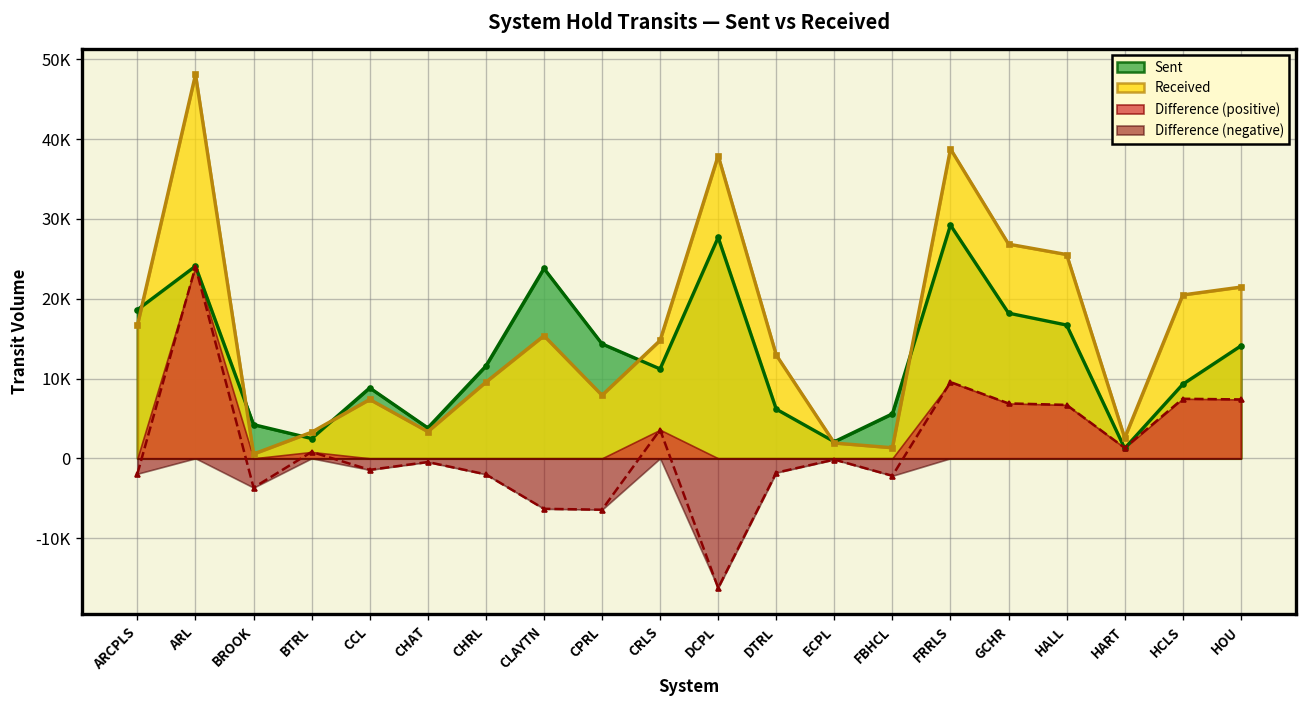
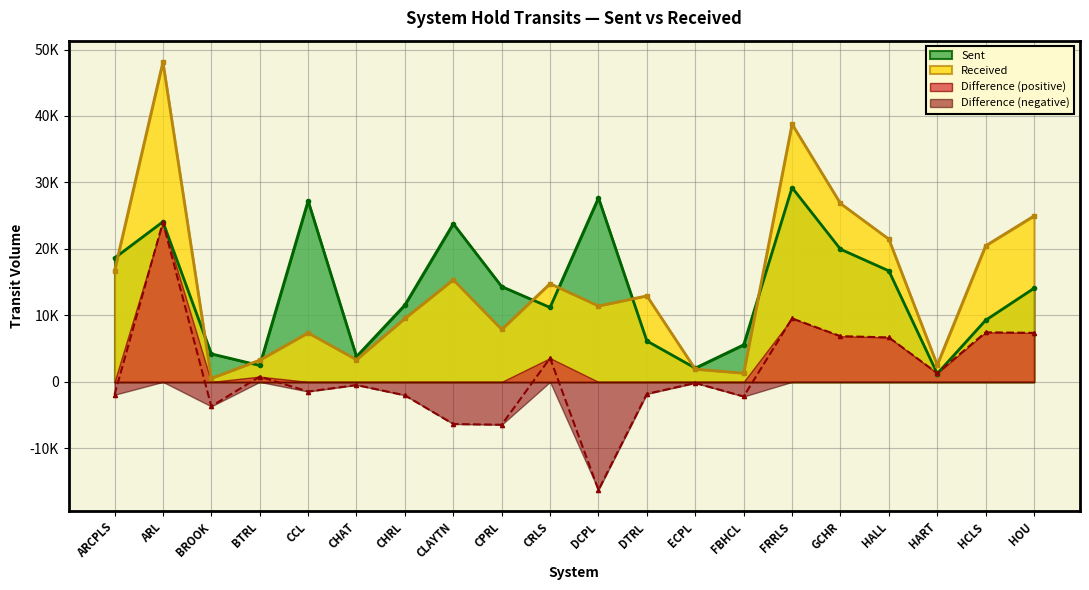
  {
    "Sent": {
      "ARCPLS": 19000,
      "BROOK": 4000,
      "BTRL": 2000,
-     "CCL": 9000,
+     "CCL": 27000,
      "CHAT": 4000,
      "CHRL": 12000,
      "CLAYTN": 24000,
      "CPRL": 14000,
      "CRLS": 11000,
      "DCPL": 28000,
      "DTRL": 6000,
      "FBHCL": 6000,
      "FRRLS": 29000,
-     "GCHR": 18000,
+     "GCHR": 20000,
      "HALL": 17000,
      "HCLS": 9000,
      "HOU": 14000
    },
    "Received": {
      "ARCPLS": 17000,
      "ARL": 48000,
      "BROOK": 1000,
      "BTRL": 3000,
      "CCL": 7000,
      "CHAT": 3000,
      "CHRL": 10000,
      "CLAYTN": 15000,
      "CPRL": 8000,
      "CRLS": 15000,
-     "DCPL": 38000,
+     "DCPL": 11000,
      "DTRL": 13000,
      "FBHCL": 1000,
      "FRRLS": 39000,
      "GCHR": 27000,
-     "HALL": 26000,
+     "HALL": 21000,
      "HART": 3000,
      "HCLS": 20000,
-     "HOU": 21000
+     "HOU": 25000
    }
  }
